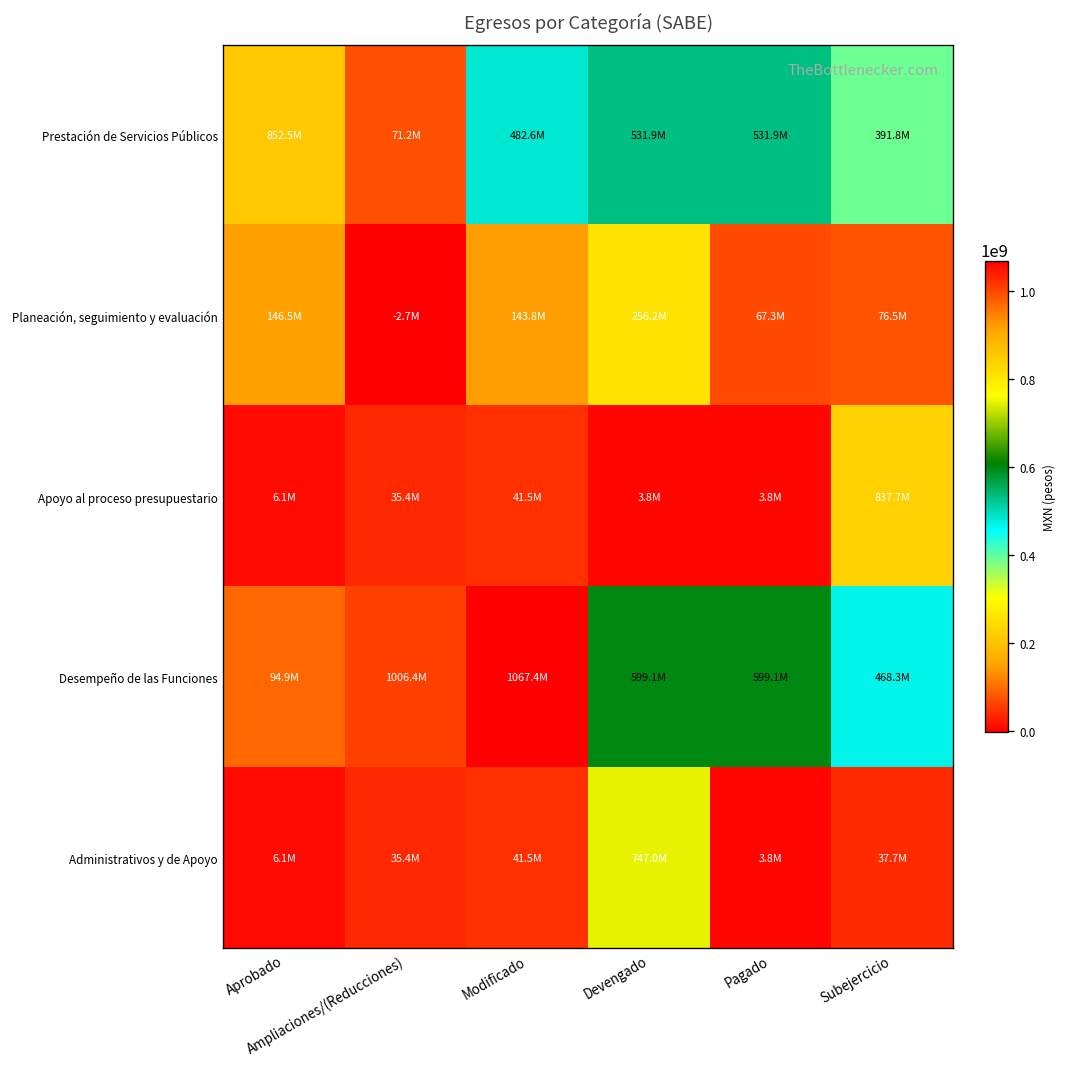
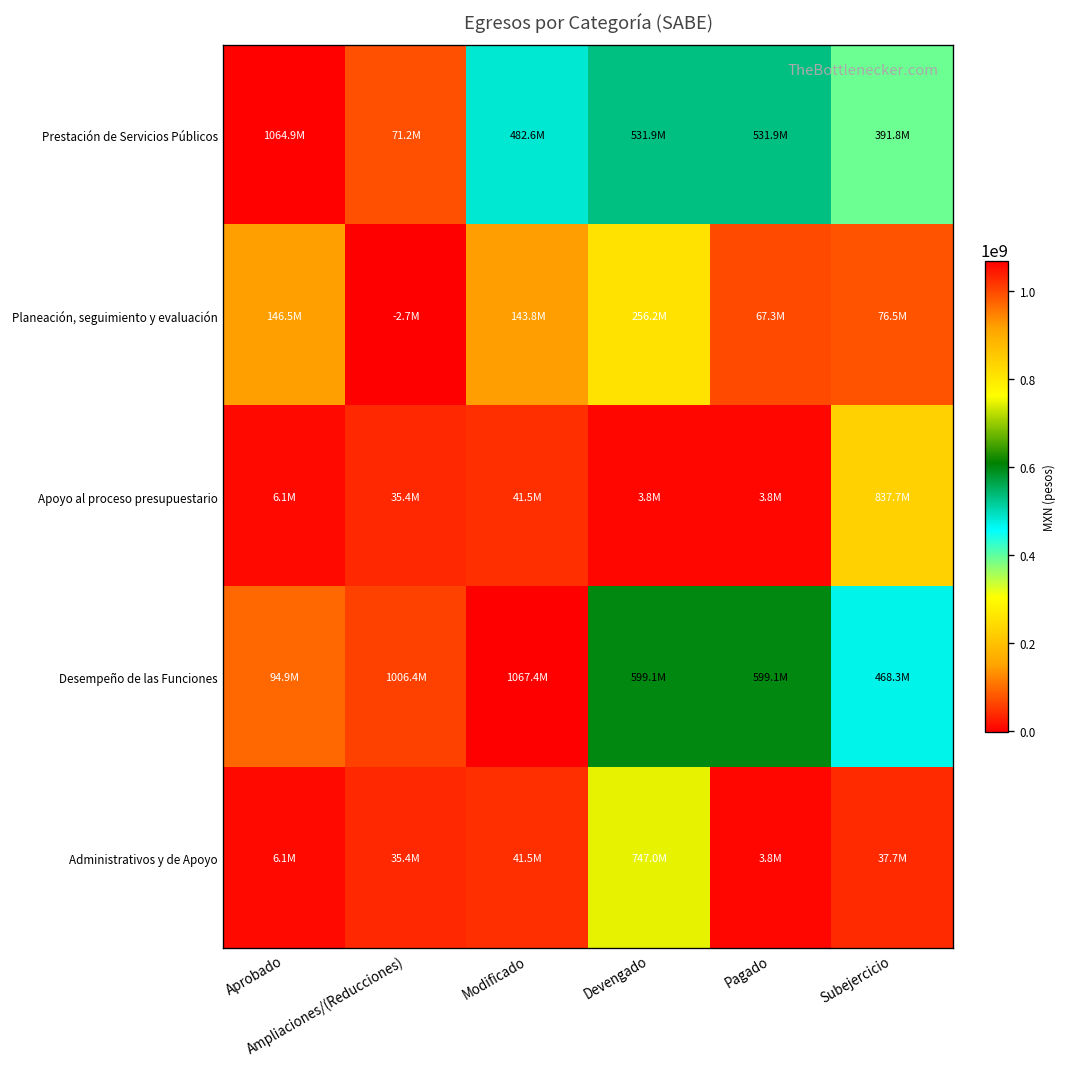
  {
    "Prestación de Servicios Públicos": {
-     "Aprobado": "852.5M",
+     "Aprobado": "1064.9M",
      "Ampliaciones/(Reducciones)": "71.2M",
      "Modificado": "482.6M",
      "Devengado": "531.9M",
      "Pagado": "531.9M"
    },
    "Planeación, seguimiento y evaluación": {
      "Aprobado": "146.5M",
      "Ampliaciones/(Reducciones)": "-2.7M",
      "Modificado": "143.8M",
      "Devengado": "256.2M",
      "Pagado": "67.3M",
      "Subejercicio": "76.5M"
    },
    "Apoyo al proceso presupuestario": {
      "Aprobado": "6.1M",
      "Ampliaciones/(Reducciones)": "35.4M",
      "Modificado": "41.5M",
      "Devengado": "3.8M",
      "Pagado": "3.8M",
      "Subejercicio": "837.7M"
    },
    "Desempeño de las Funciones": {
      "Aprobado": "94.9M",
      "Ampliaciones/(Reducciones)": "1006.4M",
      "Modificado": "1067.4M",
      "Devengado": "599.1M",
      "Pagado": "599.1M",
      "Subejercicio": "468.3M"
    },
    "Administrativos y de Apoyo": {
      "Aprobado": "6.1M",
      "Ampliaciones/(Reducciones)": "35.4M",
      "Modificado": "41.5M",
      "Devengado": "747.0M",
      "Pagado": "3.8M",
      "Subejercicio": "37.7M"
    }
  }
